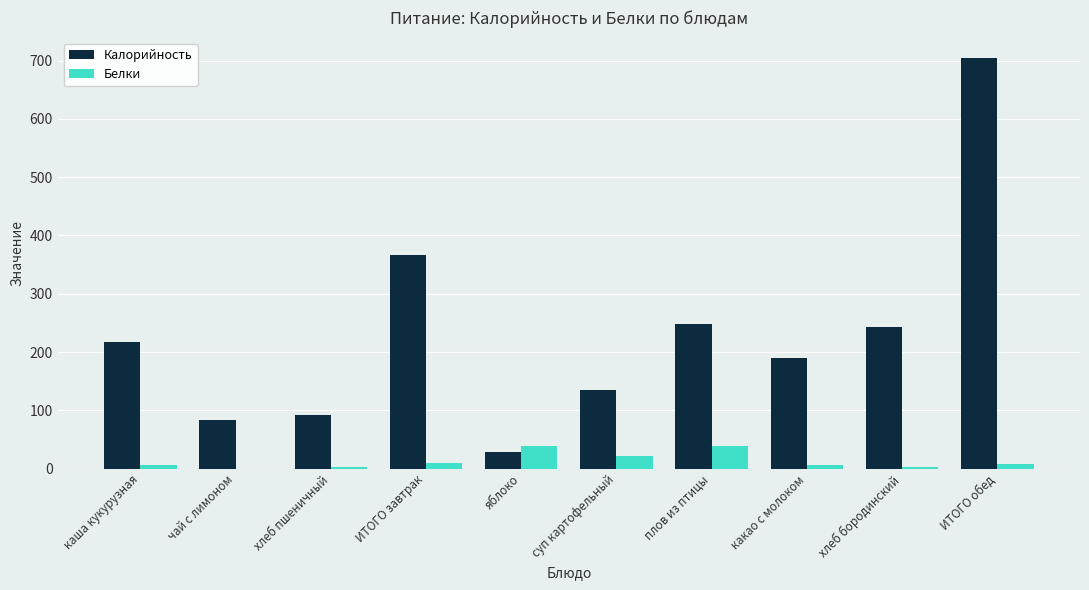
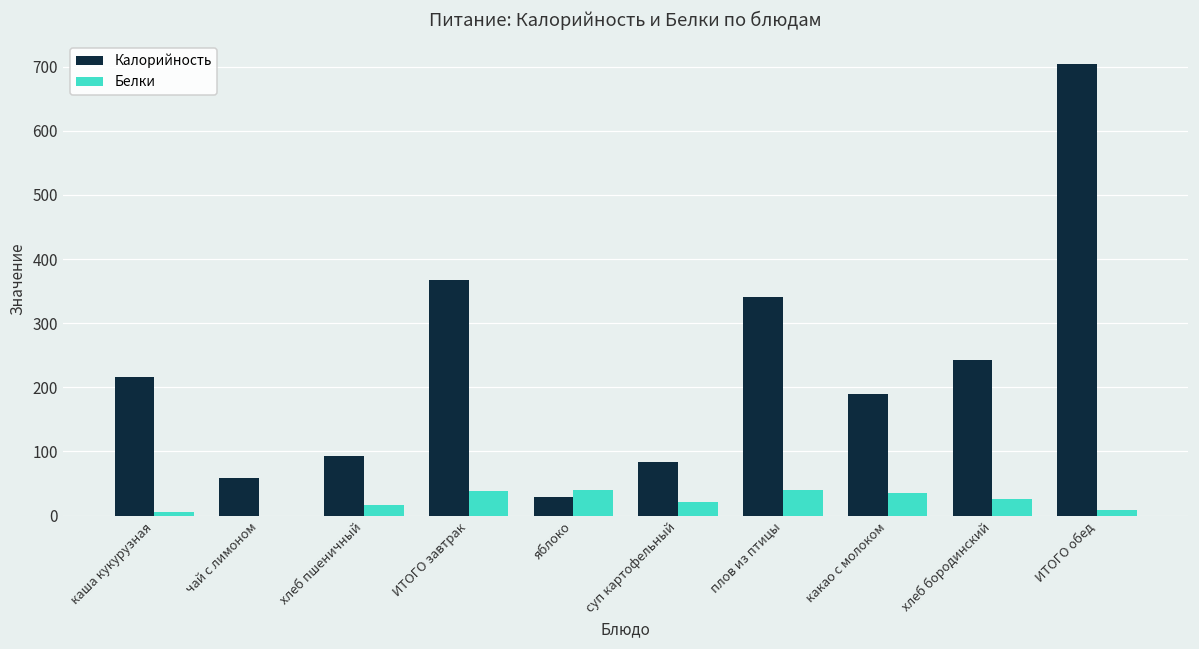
  {
    "Калорийность": {
      "каша кукурузная": 220,
-     "чай с лимоном": 80,
+     "чай с лимоном": 60,
      "хлеб пшеничный": 90,
      "ИТОГО завтрак": 370,
      "яблоко": 30,
-     "суп картофельный": 140,
-     "плов из птицы": 250,
+     "суп картофельный": 80,
+     "плов из птицы": 340,
      "какао с молоком": 190,
      "хлеб бородинский": 240,
      "ИТОГО обед": 700
    },
    "Белки": {
      "каша кукурузная": 10,
-     "хлеб пшеничный": 0,
-     "ИТОГО завтрак": 10,
+     "хлеб пшеничный": 20,
+     "ИТОГО завтрак": 40,
      "яблоко": 40,
      "суп картофельный": 20,
      "плов из птицы": 40,
-     "какао с молоком": 10,
-     "хлеб бородинский": 0,
+     "какао с молоком": 40,
+     "хлеб бородинский": 30,
      "ИТОГО обед": 10
    }
  }
